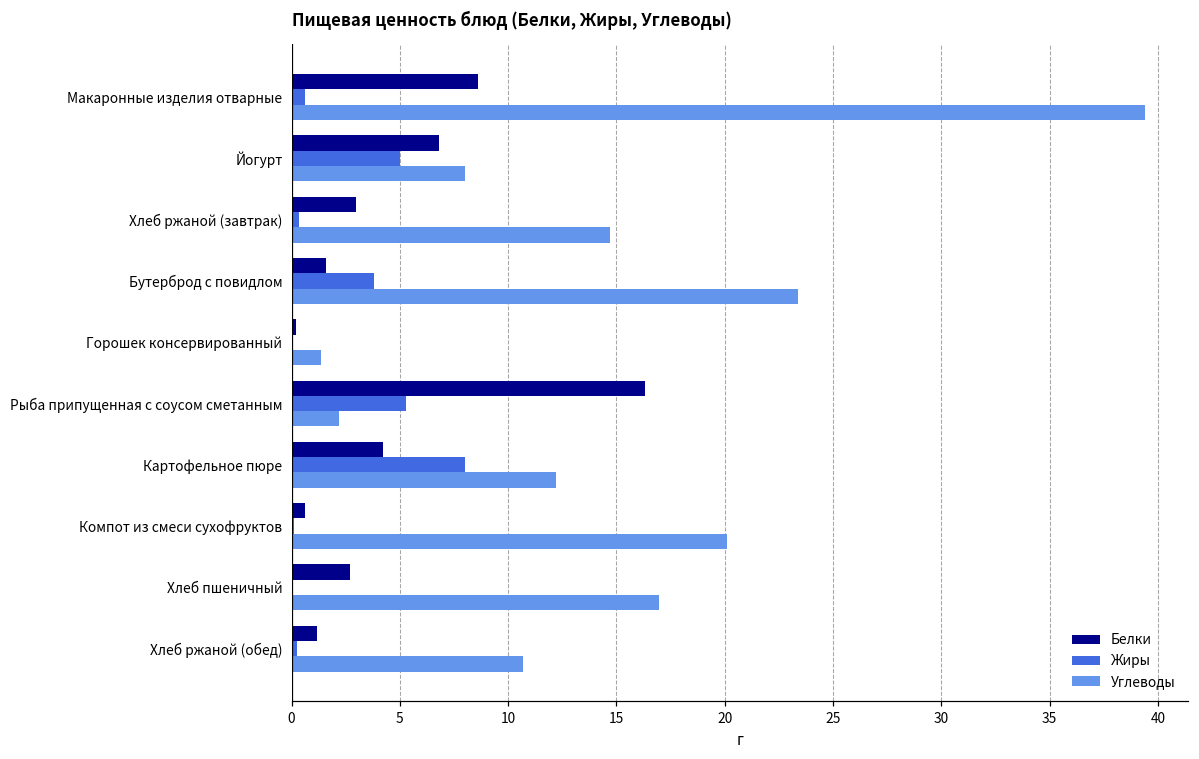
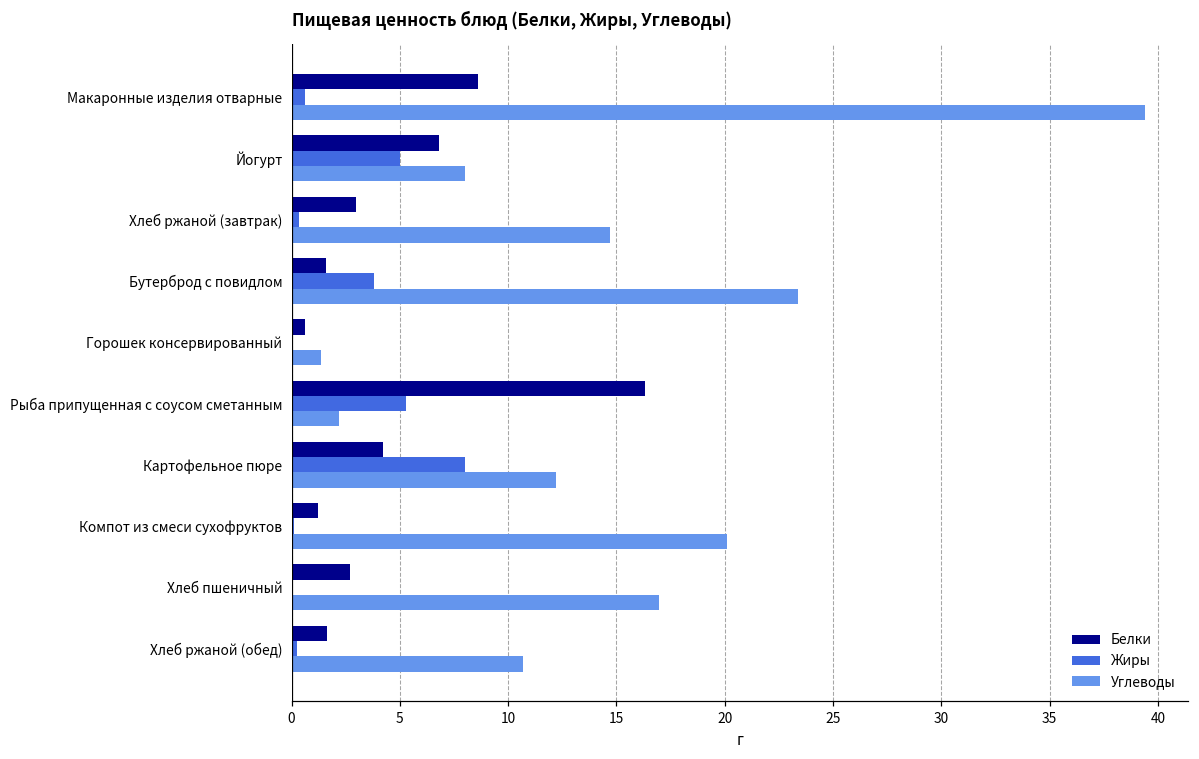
  {
    "Белки": {
      "Макаронные изделия отварные": 8.6,
      "Йогурт": 6.8,
      "Хлеб ржаной (завтрак)": 3.0,
      "Бутерброд с повидлом": 1.6,
-     "Горошек консервированный": 0.2,
+     "Горошек консервированный": 0.6,
      "Рыба припущенная с соусом сметанным": 16.3,
      "Картофельное пюре": 4.2,
-     "Компот из смеси сухофруктов": 0.6,
+     "Компот из смеси сухофруктов": 1.2,
      "Хлеб пшеничный": 2.7,
-     "Хлеб ржаной (обед)": 1.2
+     "Хлеб ржаной (обед)": 1.6
    }
  }
